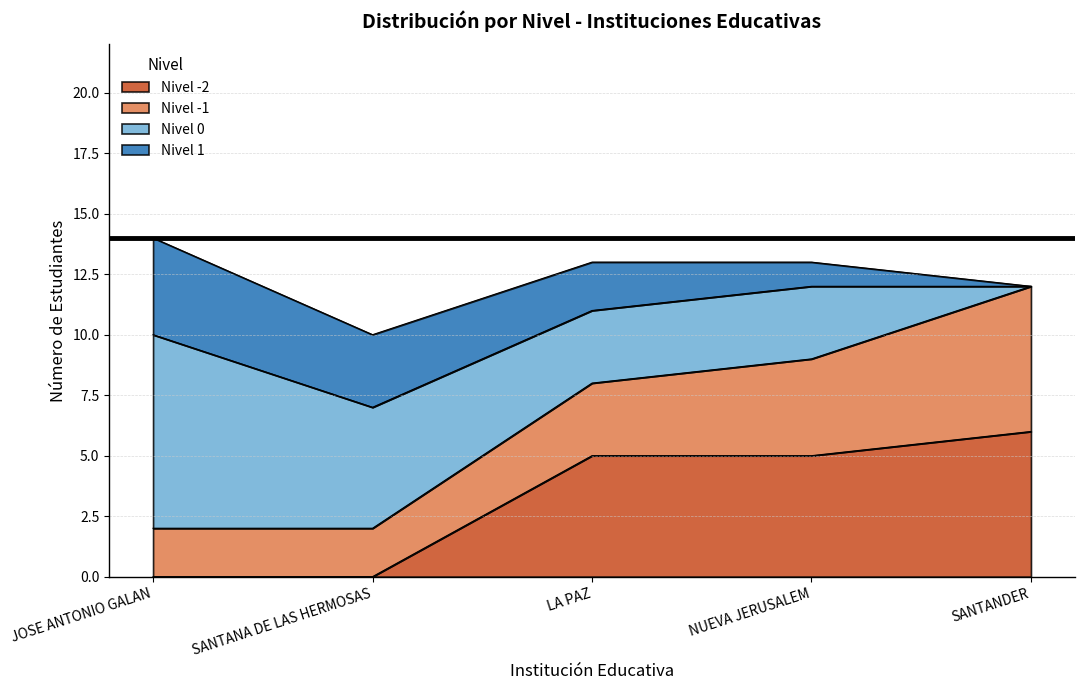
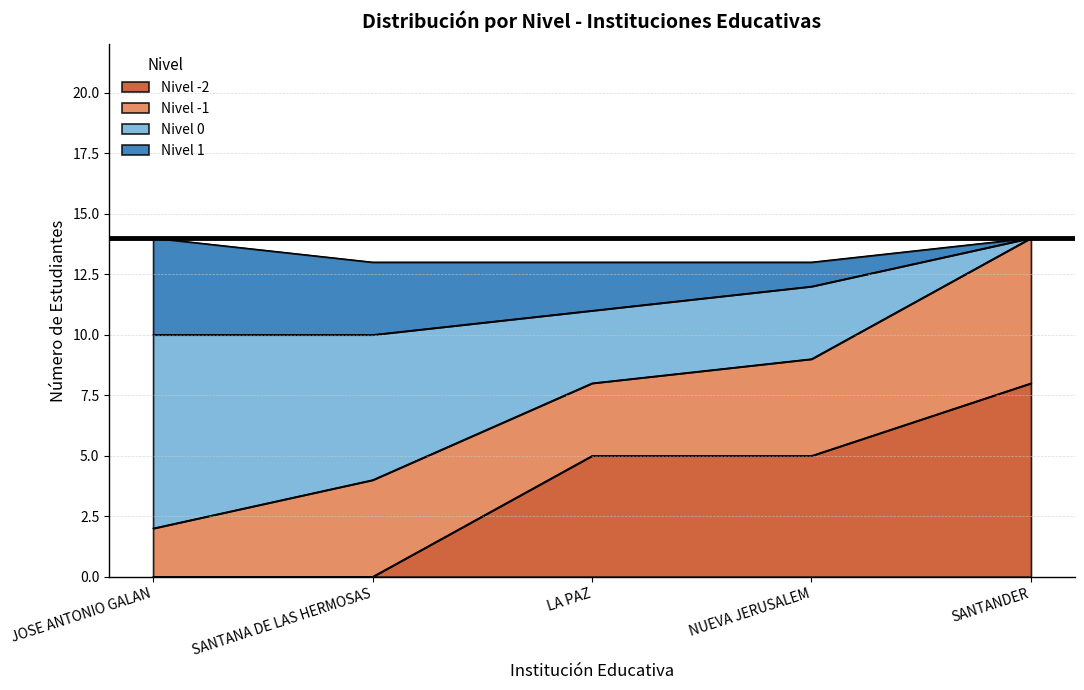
  {
    "Nivel -2": {
      "JOSE ANTONIO GALAN": 0,
      "SANTANA DE LAS HERMOSAS": 0,
      "LA PAZ": 5,
      "NUEVA JERUSALEM": 5,
-     "SANTANDER": 6
+     "SANTANDER": 8
    },
    "Nivel -1": {
      "JOSE ANTONIO GALAN": 2,
-     "SANTANA DE LAS HERMOSAS": 2,
+     "SANTANA DE LAS HERMOSAS": 4,
      "LA PAZ": 3,
      "NUEVA JERUSALEM": 4
    },
    "Nivel 0": {
      "JOSE ANTONIO GALAN": 8,
-     "SANTANA DE LAS HERMOSAS": 5,
+     "SANTANA DE LAS HERMOSAS": 6,
      "LA PAZ": 3,
      "NUEVA JERUSALEM": 3
    },
    "Nivel 1": {
      "JOSE ANTONIO GALAN": 4,
      "SANTANA DE LAS HERMOSAS": 3,
      "LA PAZ": 2,
      "NUEVA JERUSALEM": 1
    }
  }
